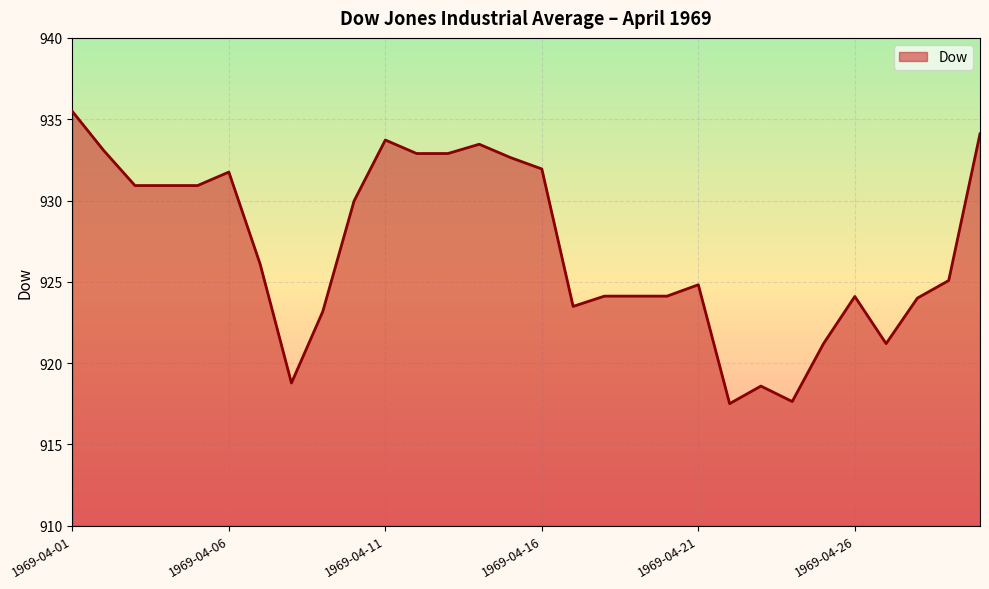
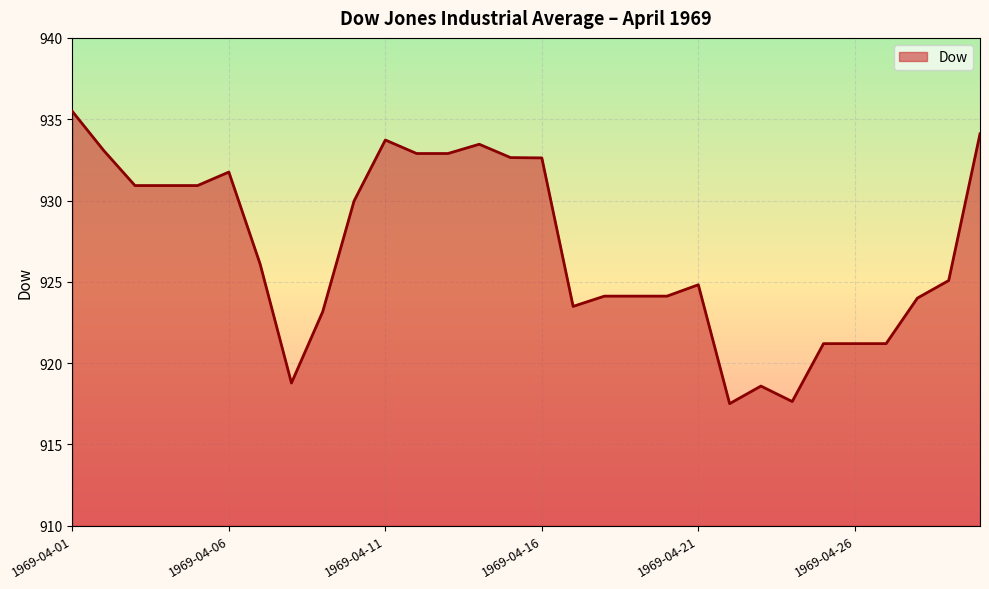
  {
    "1969-04-01": 935.5,
    "1969-04-06": 931.8,
    "1969-04-11": 933.7,
-   "1969-04-16": 931.9,
+   "1969-04-16": 932.6,
    "1969-04-21": 924.8,
-   "1969-04-26": 924.1
+   "1969-04-26": 921.2
  }
